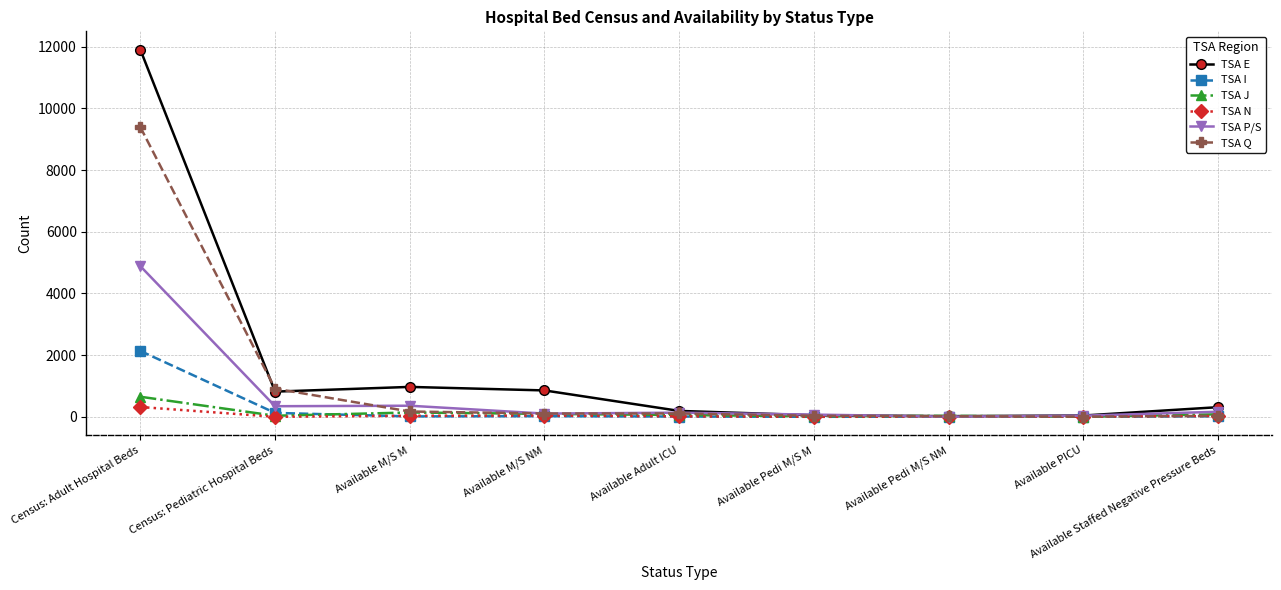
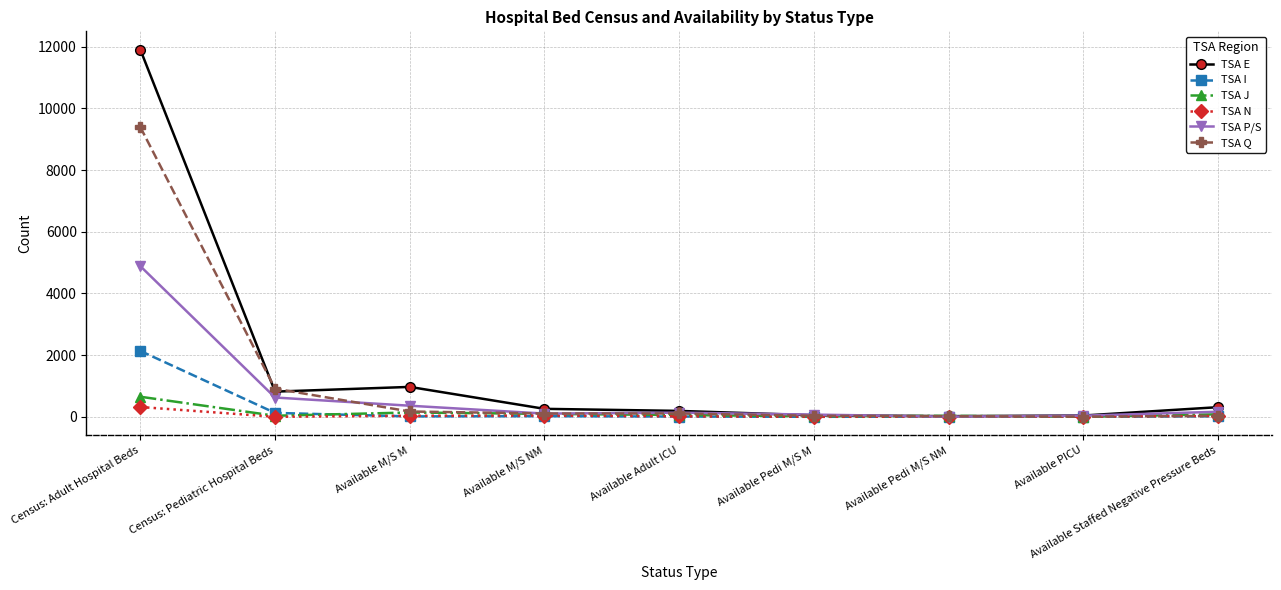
  {
    "TSA E": {
      "Census: Adult Hospital Beds": 11900,
      "Census: Pediatric Hospital Beds": 800,
      "Available M/S M": 1000,
-     "Available M/S NM": 900,
+     "Available M/S NM": 300,
      "Available Staffed Negative Pressure Beds": 300
    },
    "TSA I": {
      "Census: Adult Hospital Beds": 2100,
      "Census: Pediatric Hospital Beds": 100
    },
    "TSA J": {
      "Census: Adult Hospital Beds": 700
    },
    "TSA N": {
      "Census: Adult Hospital Beds": 300
    },
    "TSA P/S": {
      "Census: Adult Hospital Beds": 4900,
-     "Census: Pediatric Hospital Beds": 300,
+     "Census: Pediatric Hospital Beds": 600,
      "Available M/S M": 400
    },
    "TSA Q": {
      "Census: Adult Hospital Beds": 9400,
      "Census: Pediatric Hospital Beds": 900
    }
  }
